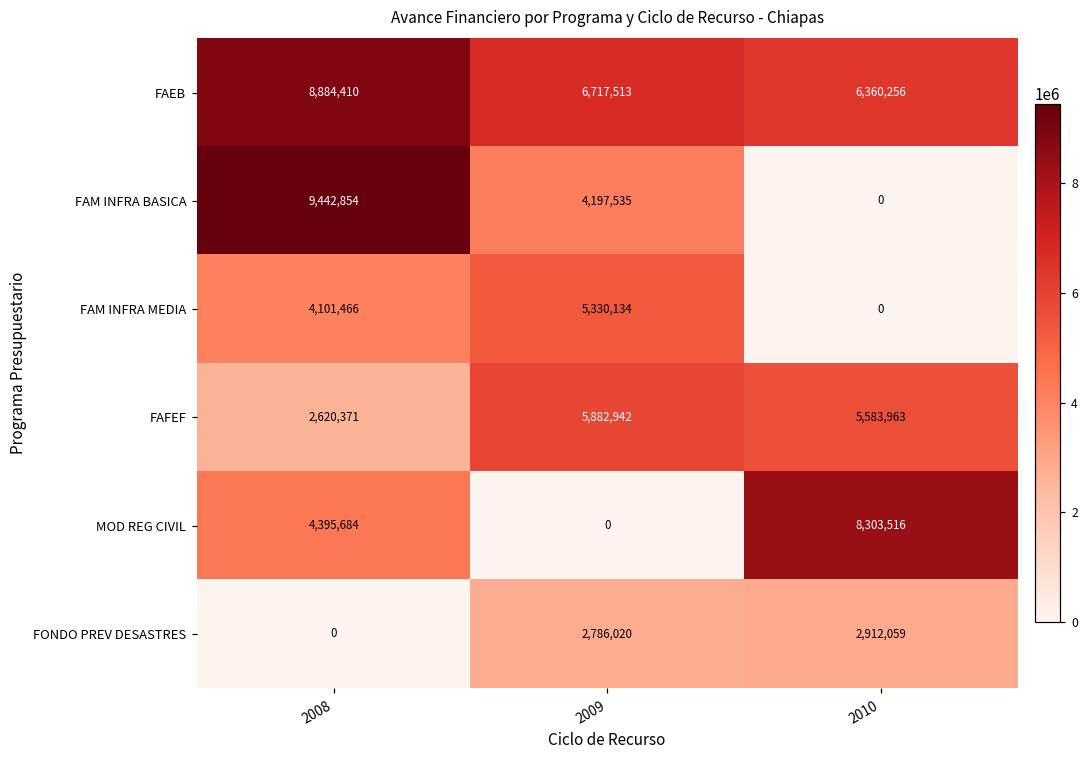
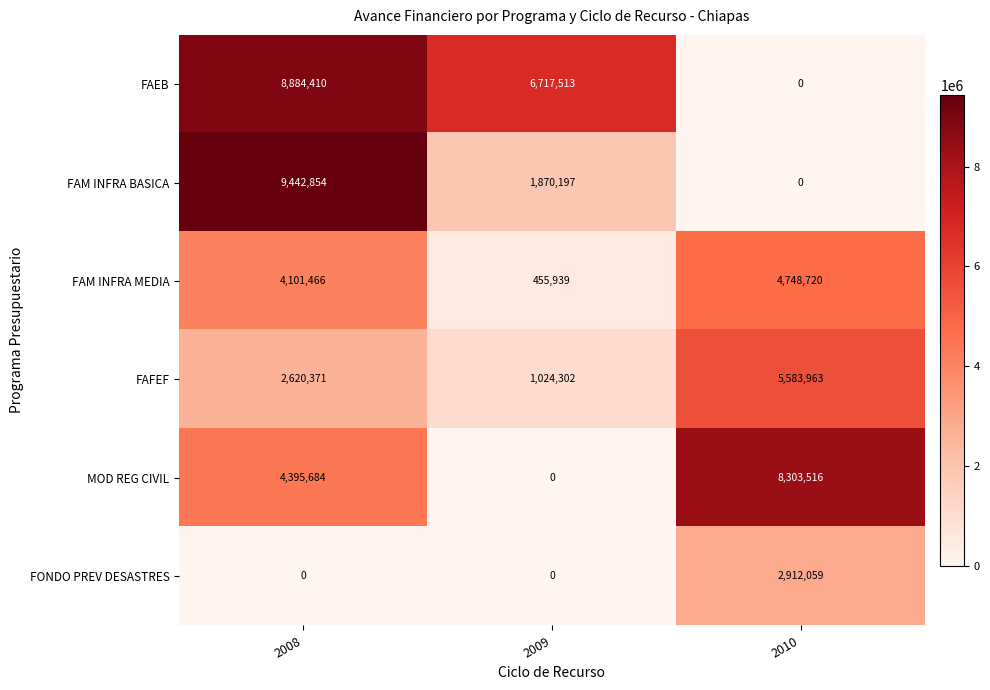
  {
    "FAEB": {
      "2008": "8,884,410",
      "2009": "6,717,513",
-     "2010": "6,360,256"
+     "2010": "0"
    },
    "FAM INFRA BASICA": {
      "2008": "9,442,854",
-     "2009": "4,197,535",
+     "2009": "1,870,197",
      "2010": "0"
    },
    "FAM INFRA MEDIA": {
      "2008": "4,101,466",
-     "2009": "5,330,134",
-     "2010": "0"
+     "2009": "455,939",
+     "2010": "4,748,720"
    },
    "FAFEF": {
      "2008": "2,620,371",
-     "2009": "5,882,942",
+     "2009": "1,024,302",
      "2010": "5,583,963"
    },
    "MOD REG CIVIL": {
      "2008": "4,395,684",
      "2009": "0",
      "2010": "8,303,516"
    },
    "FONDO PREV DESASTRES": {
      "2008": "0",
-     "2009": "2,786,020",
+     "2009": "0",
      "2010": "2,912,059"
    }
  }
